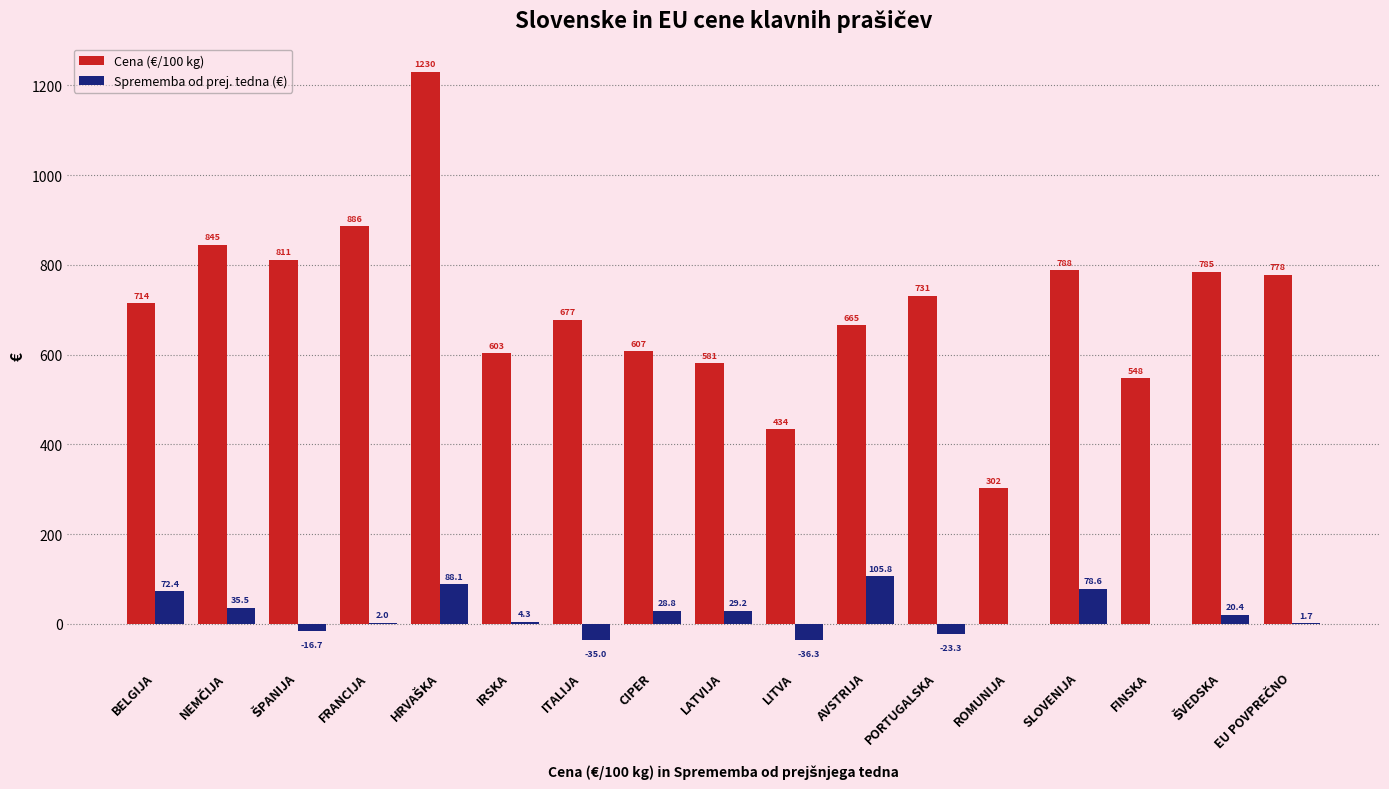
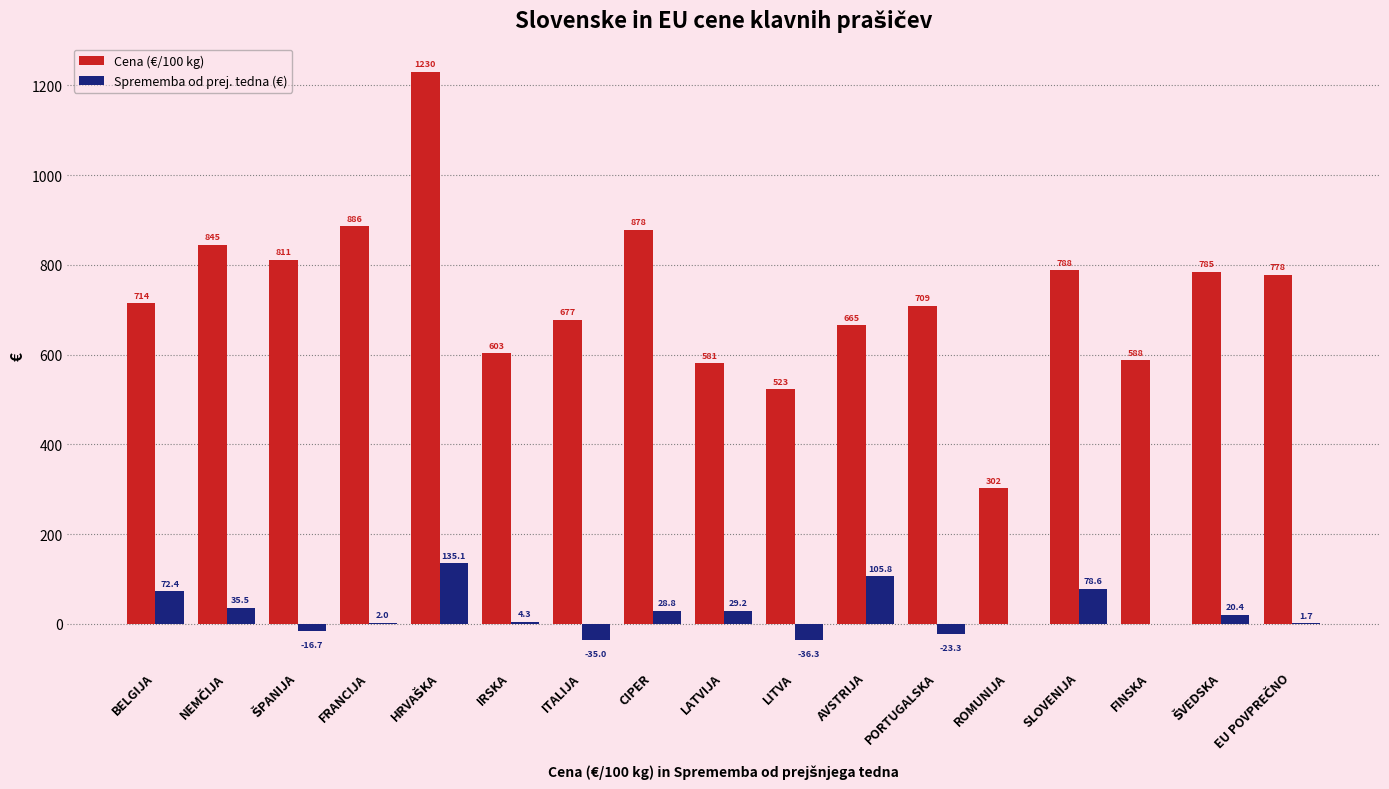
  {
    "Cena (€/100 kg)": {
      "BELGIJA": 714,
      "NEMČIJA": 845,
      "ŠPANIJA": 811,
      "FRANCIJA": 886,
      "HRVAŠKA": 1230,
      "IRSKA": 603,
      "ITALIJA": 677,
-     "CIPER": 607,
+     "CIPER": 878,
      "LATVIJA": 581,
-     "LITVA": 434,
+     "LITVA": 523,
      "AVSTRIJA": 665,
-     "PORTUGALSKA": 731,
+     "PORTUGALSKA": 709,
      "ROMUNIJA": 302,
      "SLOVENIJA": 788,
-     "FINSKA": 548,
+     "FINSKA": 588,
      "ŠVEDSKA": 785,
      "EU POVPREČNO": 778
    },
    "Sprememba od prej. tedna (€)": {
      "BELGIJA": 72.4,
      "NEMČIJA": 35.5,
      "ŠPANIJA": -16.7,
      "FRANCIJA": 2.0,
-     "HRVAŠKA": 88.1,
+     "HRVAŠKA": 135.1,
      "IRSKA": 4.3,
      "ITALIJA": -35.0,
      "CIPER": 28.8,
      "LATVIJA": 29.2,
      "LITVA": -36.3,
      "AVSTRIJA": 105.8,
      "PORTUGALSKA": -23.3,
      "SLOVENIJA": 78.6,
      "ŠVEDSKA": 20.4,
      "EU POVPREČNO": 1.7
    }
  }
